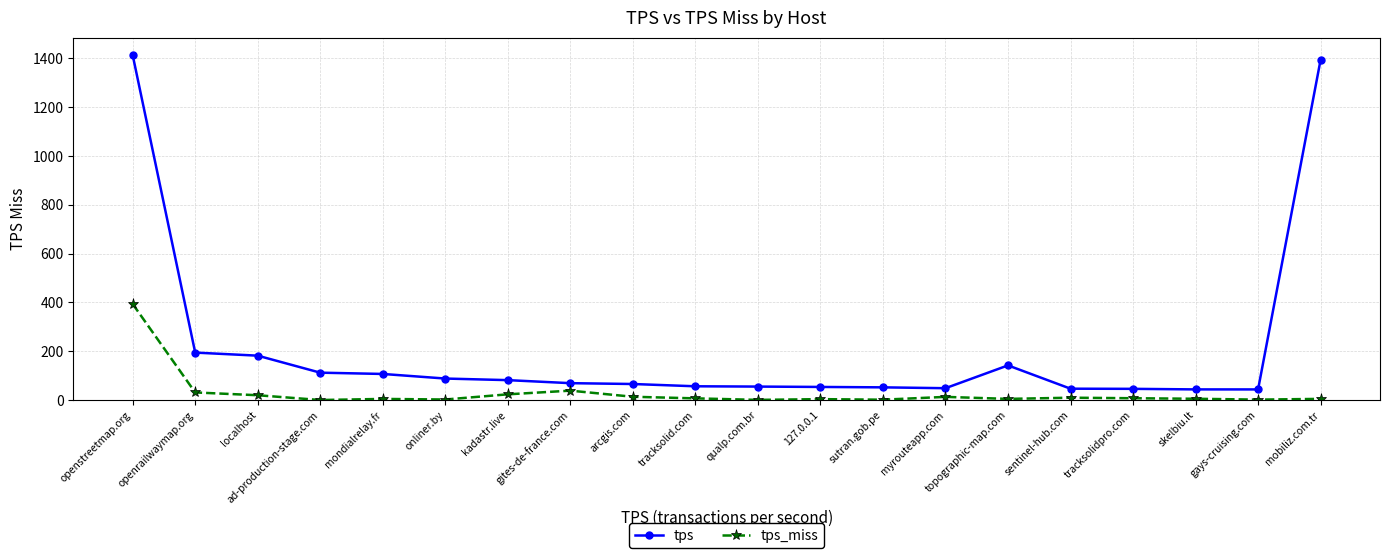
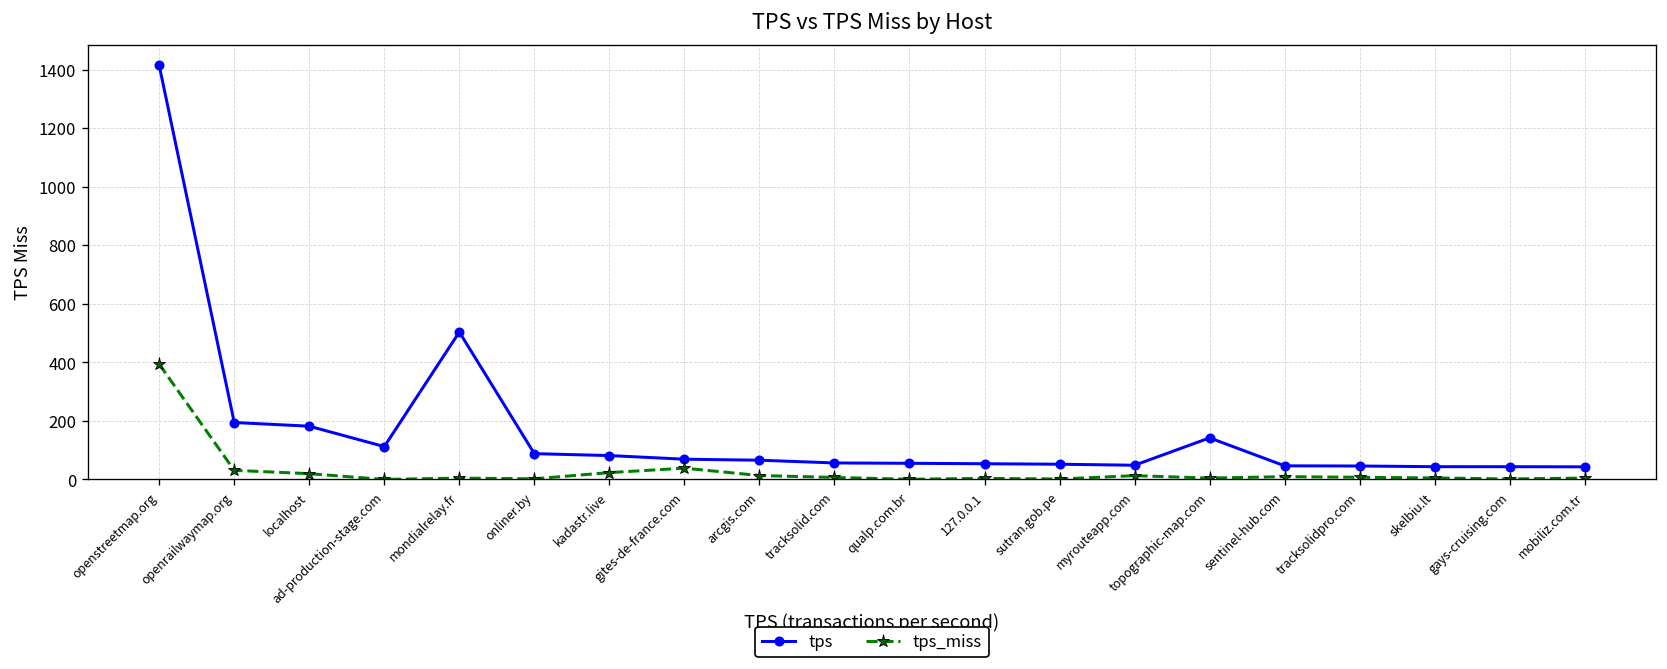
  {
    "tps": {
      "openstreetmap.org": 1410,
      "openrailwaymap.org": 190,
      "localhost": 180,
      "ad-production-stage.com": 110,
-     "mondialrelay.fr": 110,
+     "mondialrelay.fr": 500,
      "onliner.by": 90,
      "kadastr.live": 80,
      "gites-de-france.com": 70,
      "arcgis.com": 70,
      "tracksolid.com": 60,
      "qualp.com.br": 60,
      "127.0.0.1": 50,
      "sutran.gob.pe": 50,
      "myrouteapp.com": 50,
      "topographic-map.com": 140,
      "sentinel-hub.com": 50,
      "tracksolidpro.com": 50,
      "skelbiu.lt": 40,
      "gays-cruising.com": 40,
-     "mobiliz.com.tr": 1390
+     "mobiliz.com.tr": 40
    },
    "tps_miss": {
      "openstreetmap.org": 390,
      "openrailwaymap.org": 30,
      "localhost": 20,
      "ad-production-stage.com": 0,
      "mondialrelay.fr": 0,
      "onliner.by": 0,
      "kadastr.live": 20,
      "gites-de-france.com": 40,
      "arcgis.com": 10,
      "tracksolid.com": 10,
      "qualp.com.br": 0,
      "127.0.0.1": 0,
      "sutran.gob.pe": 0,
      "myrouteapp.com": 10,
      "topographic-map.com": 0,
      "sentinel-hub.com": 10,
      "tracksolidpro.com": 10,
      "skelbiu.lt": 10,
      "gays-cruising.com": 0,
      "mobiliz.com.tr": 0
    }
  }
